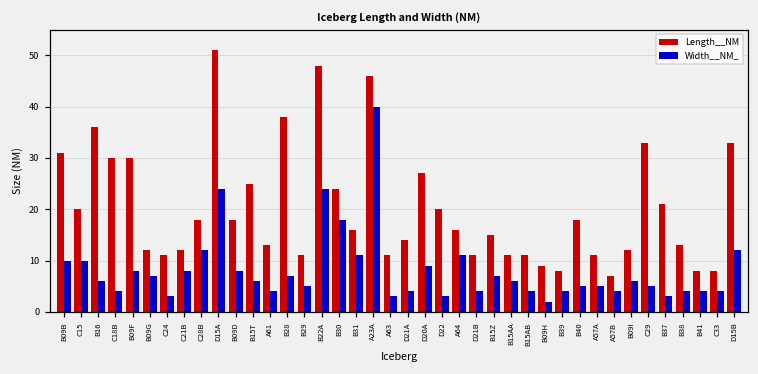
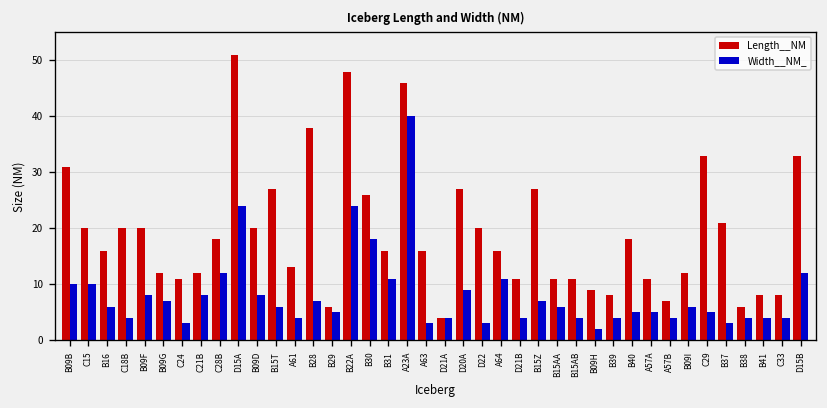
  {
    "Length__NM": {
      "B09B": 31,
      "C15": 20,
-     "B16": 36,
-     "C18B": 30,
-     "B09F": 30,
+     "B16": 16,
+     "C18B": 20,
+     "B09F": 20,
      "B09G": 12,
      "C24": 11,
      "C21B": 12,
      "C28B": 18,
      "D15A": 51,
-     "B09D": 18,
-     "B15T": 25,
+     "B09D": 20,
+     "B15T": 27,
      "A61": 13,
      "B28": 38,
-     "B29": 11,
+     "B29": 6,
      "B22A": 48,
-     "B30": 24,
+     "B30": 26,
      "B31": 16,
      "A23A": 46,
-     "A63": 11,
-     "D21A": 14,
+     "A63": 16,
+     "D21A": 4,
      "D20A": 27,
      "D22": 20,
      "A64": 16,
      "D21B": 11,
-     "B15Z": 15,
+     "B15Z": 27,
      "B15AA": 11,
      "B15AB": 11,
      "B09H": 9,
      "B39": 8,
      "B40": 18,
      "A57A": 11,
      "A57B": 7,
      "B09I": 12,
      "C29": 33,
      "B37": 21,
-     "B38": 13,
+     "B38": 6,
      "B41": 8,
      "C33": 8,
      "D15B": 33
    },
    "Width__NM_": {
      "B09B": 10,
      "C15": 10,
      "B16": 6,
      "C18B": 4,
      "B09F": 8,
      "B09G": 7,
      "C24": 3,
      "C21B": 8,
      "C28B": 12,
      "D15A": 24,
      "B09D": 8,
      "B15T": 6,
      "A61": 4,
      "B28": 7,
      "B29": 5,
      "B22A": 24,
      "B30": 18,
      "B31": 11,
      "A23A": 40,
      "A63": 3,
      "D21A": 4,
      "D20A": 9,
      "D22": 3,
      "A64": 11,
      "D21B": 4,
      "B15Z": 7,
      "B15AA": 6,
      "B15AB": 4,
      "B09H": 2,
      "B39": 4,
      "B40": 5,
      "A57A": 5,
      "A57B": 4,
      "B09I": 6,
      "C29": 5,
      "B37": 3,
      "B38": 4,
      "B41": 4,
      "C33": 4,
      "D15B": 12
    }
  }
